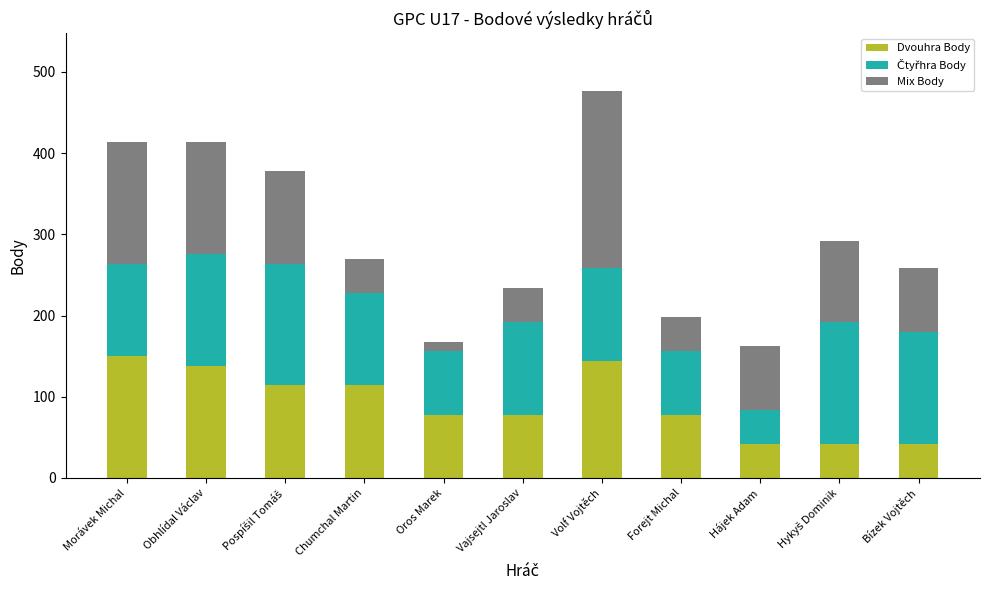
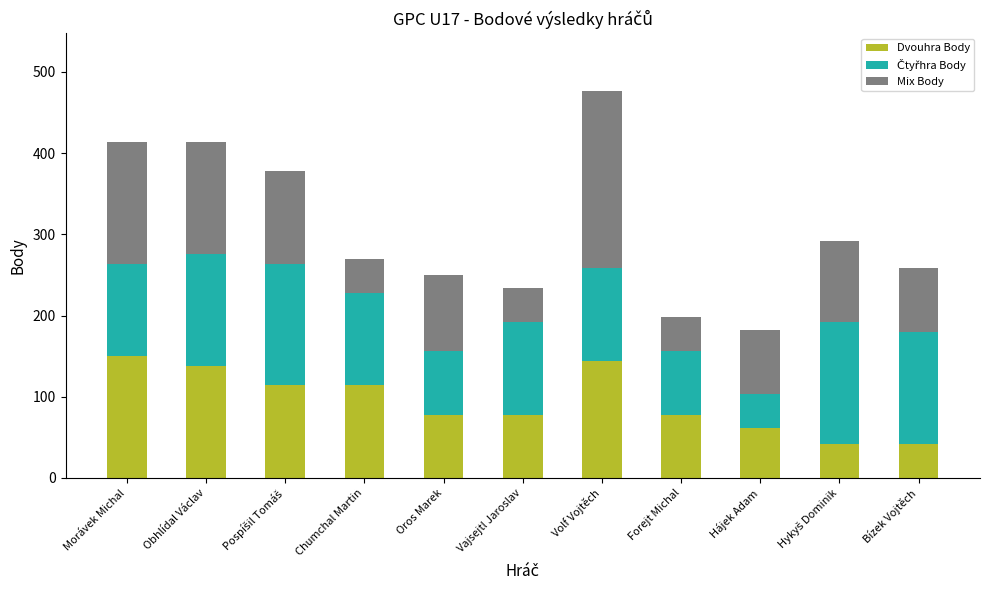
  {
    "Dvouhra Body": {
      "Morávek Michal": 150,
      "Obhlídal Václav": 140,
      "Pospíšil Tomáš": 110,
      "Chumchal Martin": 110,
      "Oros Marek": 80,
      "Vajsejtl Jaroslav": 80,
      "Volf Vojtěch": 140,
      "Forejt Michal": 80,
-     "Hájek Adam": 40,
+     "Hájek Adam": 60,
      "Hykyš Dominik": 40,
      "Bízek Vojtěch": 40
    },
    "Čtyřhra Body": {
      "Morávek Michal": 110,
      "Obhlídal Václav": 140,
      "Pospíšil Tomáš": 150,
      "Chumchal Martin": 110,
      "Oros Marek": 80,
      "Vajsejtl Jaroslav": 110,
      "Volf Vojtěch": 110,
      "Forejt Michal": 80,
      "Hájek Adam": 40,
      "Hykyš Dominik": 150,
      "Bízek Vojtěch": 140
    },
    "Mix Body": {
      "Morávek Michal": 150,
      "Obhlídal Václav": 140,
      "Pospíšil Tomáš": 110,
      "Chumchal Martin": 40,
-     "Oros Marek": 10,
+     "Oros Marek": 90,
      "Vajsejtl Jaroslav": 40,
      "Volf Vojtěch": 220,
      "Forejt Michal": 40,
      "Hájek Adam": 80,
      "Hykyš Dominik": 100,
      "Bízek Vojtěch": 80
    }
  }
